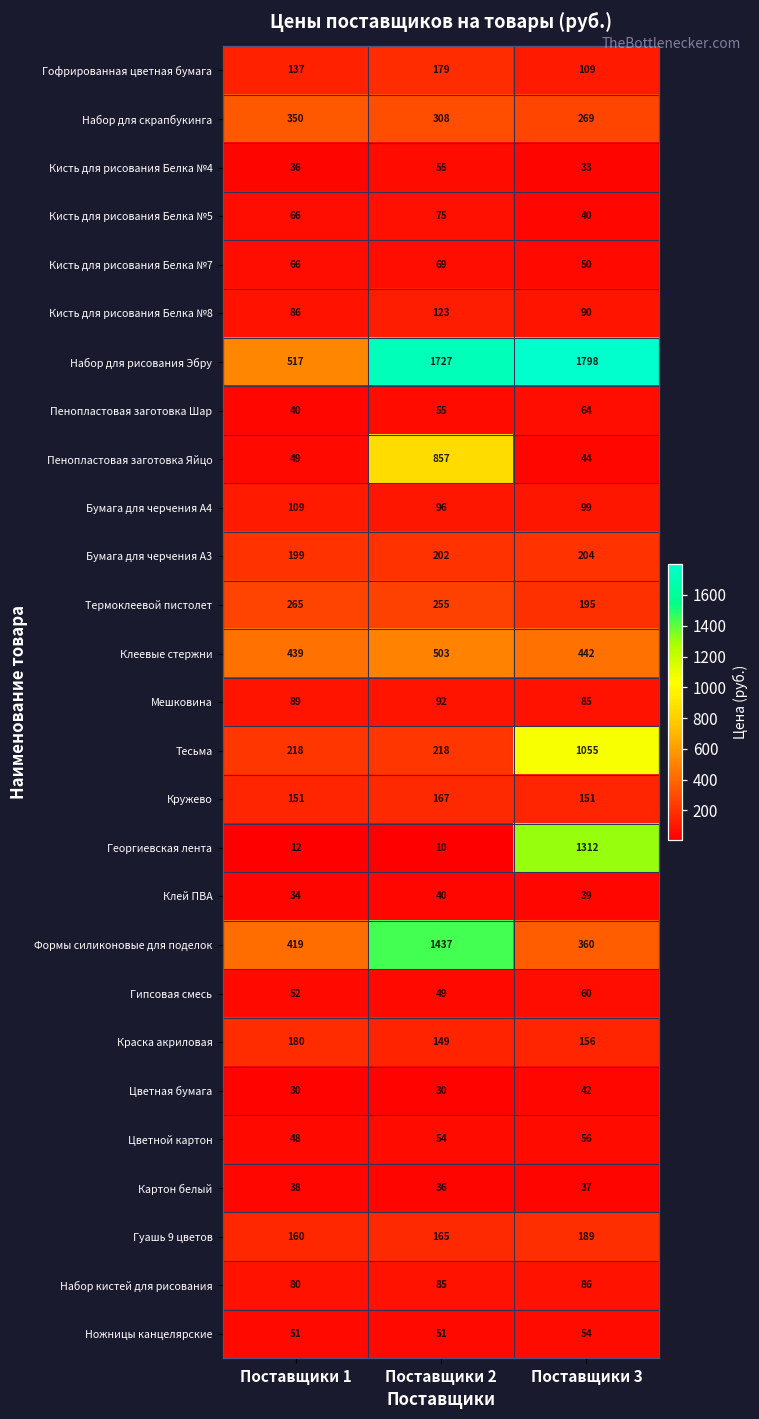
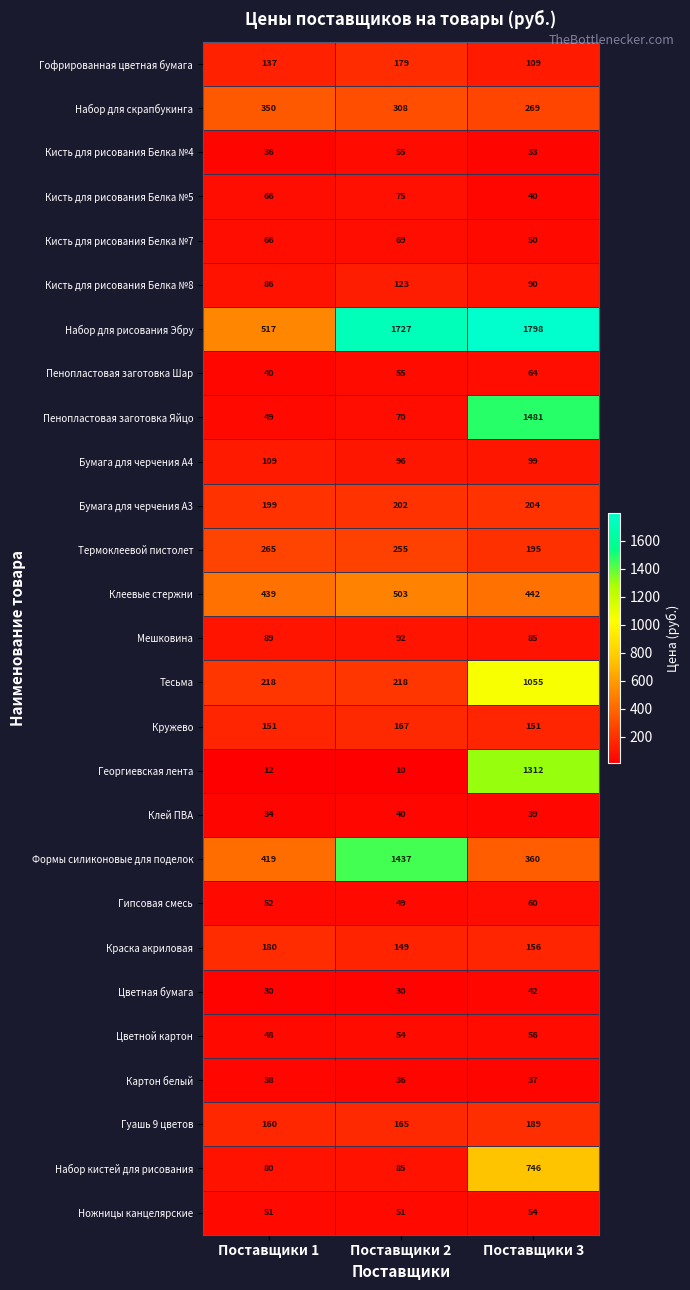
  {
    "Гофрированная цветная бумага": {
      "Поставщики 1": 137,
      "Поставщики 2": 179,
      "Поставщики 3": 109
    },
    "Набор для скрапбукинга": {
      "Поставщики 1": 350,
      "Поставщики 2": 308,
      "Поставщики 3": 269
    },
    "Кисть для рисования Белка №4": {
      "Поставщики 1": 36,
      "Поставщики 2": 55,
      "Поставщики 3": 33
    },
    "Кисть для рисования Белка №5": {
      "Поставщики 1": 66,
      "Поставщики 2": 75,
      "Поставщики 3": 40
    },
    "Кисть для рисования Белка №7": {
      "Поставщики 1": 66,
      "Поставщики 2": 69,
      "Поставщики 3": 50
    },
    "Кисть для рисования Белка №8": {
      "Поставщики 1": 86,
      "Поставщики 2": 123,
      "Поставщики 3": 90
    },
    "Набор для рисования Эбру": {
      "Поставщики 1": 517,
      "Поставщики 2": 1727,
      "Поставщики 3": 1798
    },
    "Пенопластовая заготовка Шар": {
      "Поставщики 1": 40,
      "Поставщики 2": 55,
      "Поставщики 3": 64
    },
    "Пенопластовая заготовка Яйцо": {
      "Поставщики 1": 49,
-     "Поставщики 2": 857,
-     "Поставщики 3": 44
+     "Поставщики 2": 70,
+     "Поставщики 3": 1481
    },
    "Бумага для черчения А4": {
      "Поставщики 1": 109,
      "Поставщики 2": 96,
      "Поставщики 3": 99
    },
    "Бумага для черчения А3": {
      "Поставщики 1": 199,
      "Поставщики 2": 202,
      "Поставщики 3": 204
    },
    "Термоклеевой пистолет": {
      "Поставщики 1": 265,
      "Поставщики 2": 255,
      "Поставщики 3": 195
    },
    "Клеевые стержни": {
      "Поставщики 1": 439,
      "Поставщики 2": 503,
      "Поставщики 3": 442
    },
    "Мешковина": {
      "Поставщики 1": 89,
      "Поставщики 2": 92,
      "Поставщики 3": 85
    },
    "Тесьма": {
      "Поставщики 1": 218,
      "Поставщики 2": 218,
      "Поставщики 3": 1055
    },
    "Кружево": {
      "Поставщики 1": 151,
      "Поставщики 2": 167,
      "Поставщики 3": 151
    },
    "Георгиевская лента": {
      "Поставщики 1": 12,
      "Поставщики 2": 10,
      "Поставщики 3": 1312
    },
    "Клей ПВА": {
      "Поставщики 1": 34,
      "Поставщики 2": 40,
      "Поставщики 3": 39
    },
    "Формы силиконовые для поделок": {
      "Поставщики 1": 419,
      "Поставщики 2": 1437,
      "Поставщики 3": 360
    },
    "Гипсовая смесь": {
      "Поставщики 1": 52,
      "Поставщики 2": 49,
      "Поставщики 3": 60
    },
    "Краска акриловая": {
      "Поставщики 1": 180,
      "Поставщики 2": 149,
      "Поставщики 3": 156
    },
    "Цветная бумага": {
      "Поставщики 1": 30,
      "Поставщики 2": 30,
      "Поставщики 3": 42
    },
    "Цветной картон": {
      "Поставщики 1": 48,
      "Поставщики 2": 54,
      "Поставщики 3": 56
    },
    "Картон белый": {
      "Поставщики 1": 38,
      "Поставщики 2": 36,
      "Поставщики 3": 37
    },
    "Гуашь 9 цветов": {
      "Поставщики 1": 160,
      "Поставщики 2": 165,
      "Поставщики 3": 189
    },
    "Набор кистей для рисования": {
      "Поставщики 1": 80,
      "Поставщики 2": 85,
-     "Поставщики 3": 86
+     "Поставщики 3": 746
    },
    "Ножницы канцелярские": {
      "Поставщики 1": 51,
      "Поставщики 2": 51,
      "Поставщики 3": 54
    }
  }
